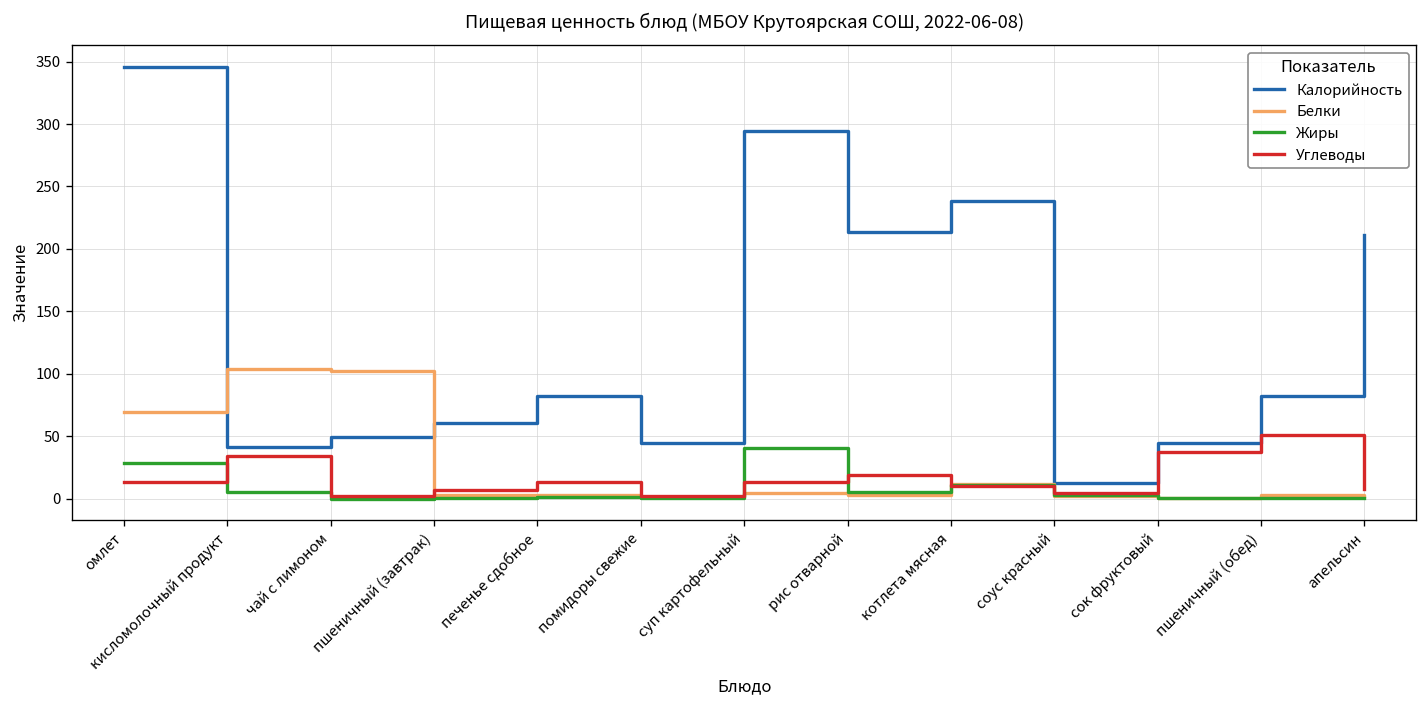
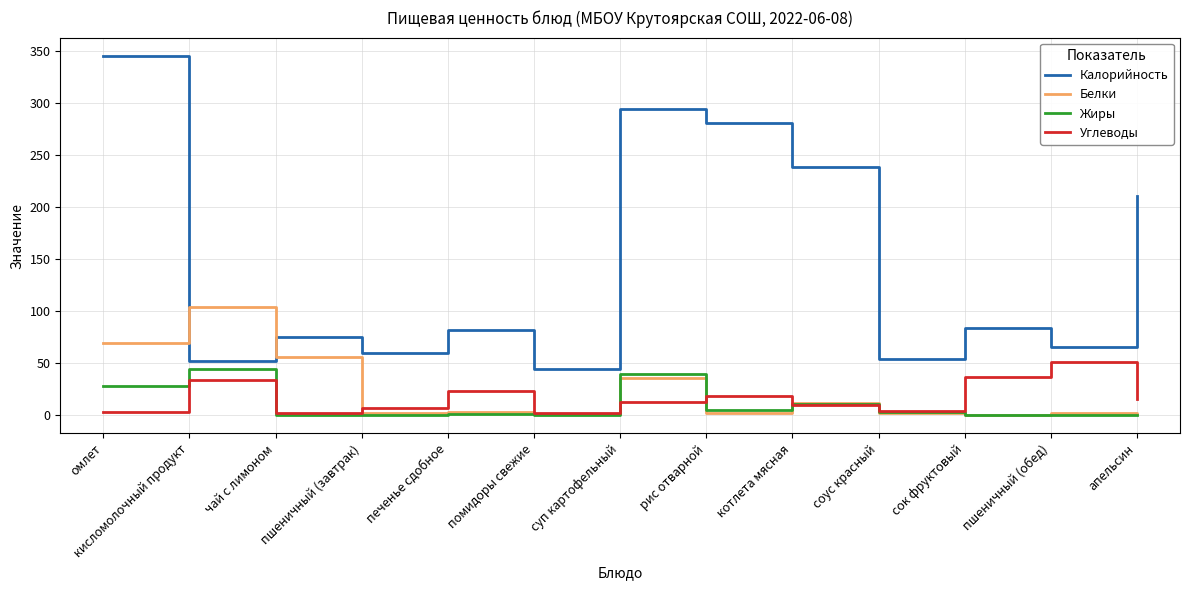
  {
    "Калорийность": {
      "омлет": 346,
-     "кисломолочный продукт": 42,
-     "чай с лимоном": 49,
+     "кисломолочный продукт": 52,
+     "чай с лимоном": 75,
      "пшеничный (завтрак)": 60,
      "печенье сдобное": 82,
      "помидоры свежие": 45,
      "суп картофельный": 294,
-     "рис отварной": 213,
+     "рис отварной": 281,
      "котлета мясная": 238,
-     "соус красный": 12,
-     "сок фруктовый": 45,
-     "пшеничный (обед)": 82,
+     "соус красный": 55,
+     "сок фруктовый": 84,
+     "пшеничный (обед)": 66,
      "апельсин": 211
    },
    "Белки": {
      "омлет": 69,
      "кисломолочный продукт": 104,
-     "чай с лимоном": 102,
-     "суп картофельный": 5,
+     "чай с лимоном": 56,
+     "суп картофельный": 36,
      "рис отварной": 3
    },
    "Жиры": {
      "омлет": 28,
-     "кисломолочный продукт": 5,
+     "кисломолочный продукт": 44,
      "суп картофельный": 40,
      "рис отварной": 5
    },
    "Углеводы": {
-     "омлет": 13,
+     "омлет": 4,
      "кисломолочный продукт": 34,
      "пшеничный (завтрак)": 7,
-     "печенье сдобное": 13,
+     "печенье сдобное": 23,
      "суп картофельный": 13,
      "рис отварной": 19,
      "сок фруктовый": 37,
      "пшеничный (обед)": 51,
-     "апельсин": 7
+     "апельсин": 16
    }
  }
